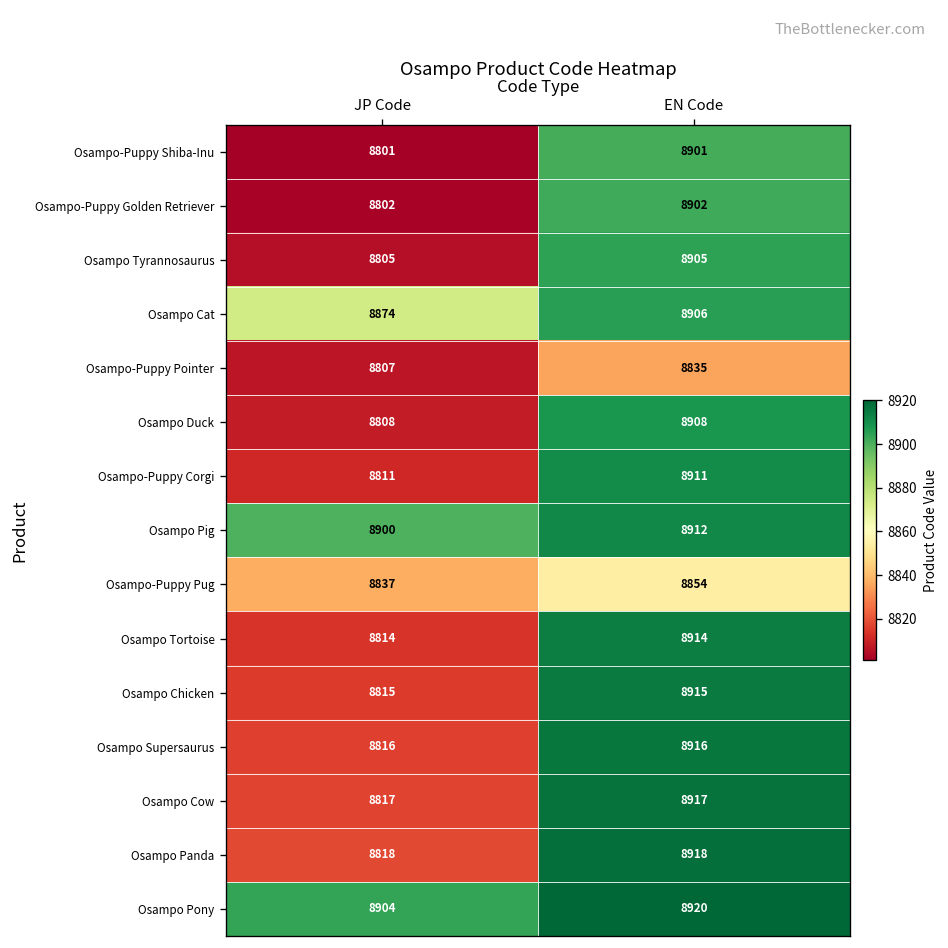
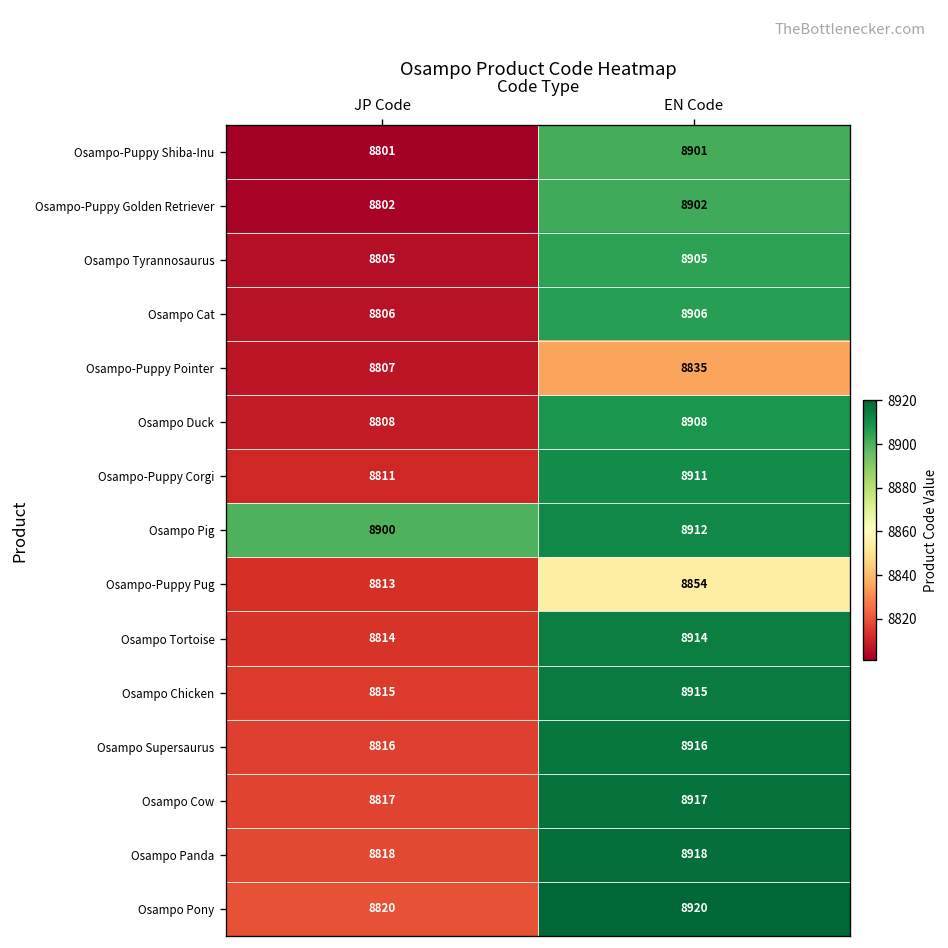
  {
    "Osampo-Puppy Shiba-Inu": {
      "JP Code": 8801,
      "EN Code": 8901
    },
    "Osampo-Puppy Golden Retriever": {
      "JP Code": 8802,
      "EN Code": 8902
    },
    "Osampo Tyrannosaurus": {
      "JP Code": 8805,
      "EN Code": 8905
    },
    "Osampo Cat": {
-     "JP Code": 8874,
+     "JP Code": 8806,
      "EN Code": 8906
    },
    "Osampo-Puppy Pointer": {
      "JP Code": 8807,
      "EN Code": 8835
    },
    "Osampo Duck": {
      "JP Code": 8808,
      "EN Code": 8908
    },
    "Osampo-Puppy Corgi": {
      "JP Code": 8811,
      "EN Code": 8911
    },
    "Osampo Pig": {
      "JP Code": 8900,
      "EN Code": 8912
    },
    "Osampo-Puppy Pug": {
-     "JP Code": 8837,
+     "JP Code": 8813,
      "EN Code": 8854
    },
    "Osampo Tortoise": {
      "JP Code": 8814,
      "EN Code": 8914
    },
    "Osampo Chicken": {
      "JP Code": 8815,
      "EN Code": 8915
    },
    "Osampo Supersaurus": {
      "JP Code": 8816,
      "EN Code": 8916
    },
    "Osampo Cow": {
      "JP Code": 8817,
      "EN Code": 8917
    },
    "Osampo Panda": {
      "JP Code": 8818,
      "EN Code": 8918
    },
    "Osampo Pony": {
-     "JP Code": 8904,
+     "JP Code": 8820,
      "EN Code": 8920
    }
  }
